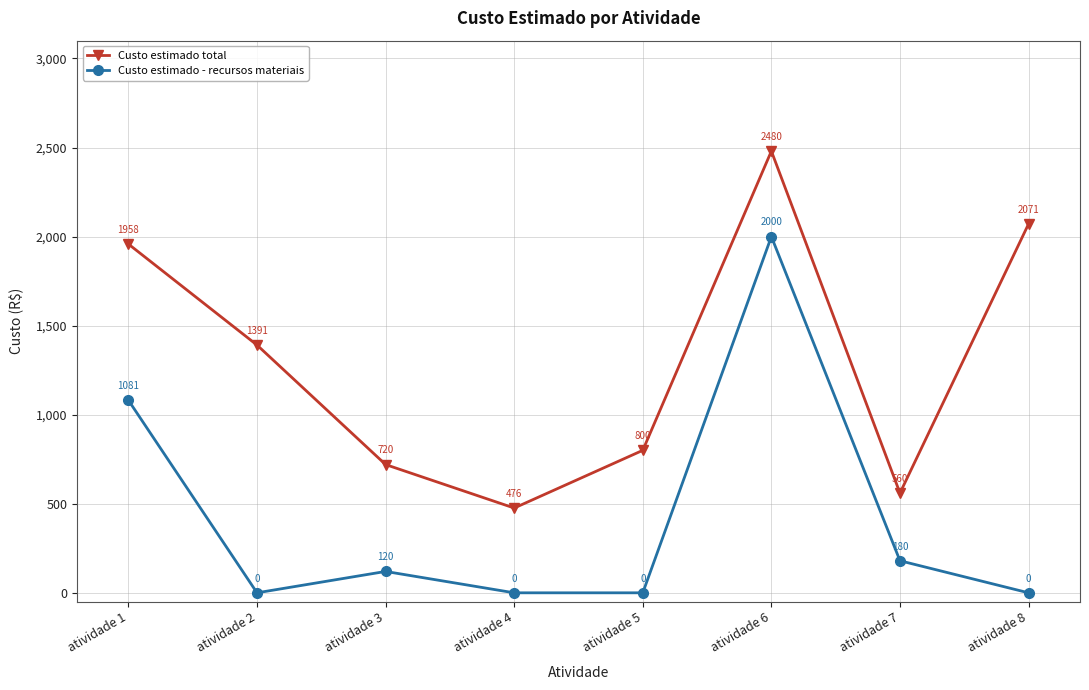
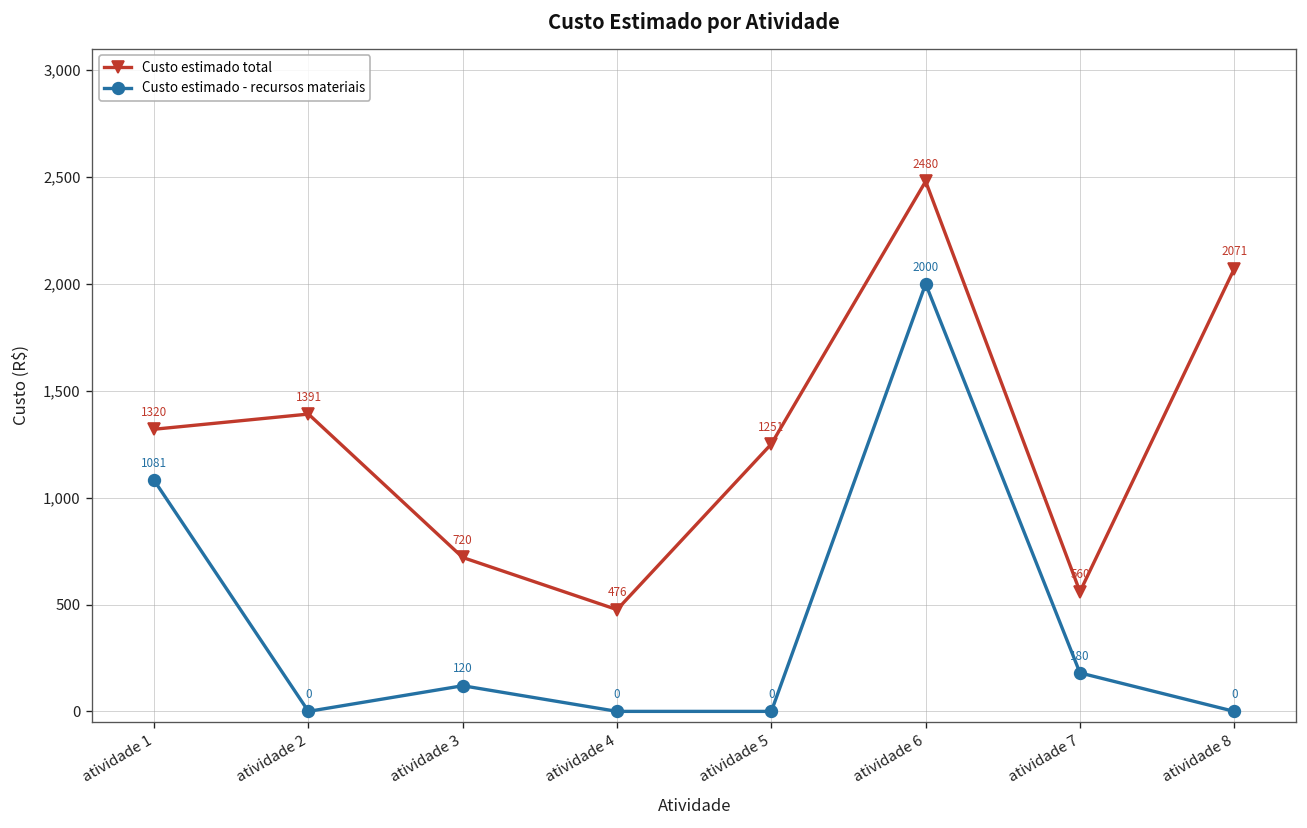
  {
    "Custo estimado total": {
-     "atividade 1": 1958,
+     "atividade 1": 1320,
      "atividade 2": 1391,
      "atividade 3": 720,
      "atividade 4": 476,
-     "atividade 5": 800,
+     "atividade 5": 1251,
      "atividade 6": 2480,
      "atividade 7": 560,
      "atividade 8": 2071
    },
    "Custo estimado - recursos materiais": {
      "atividade 1": 1081,
      "atividade 2": 0,
      "atividade 3": 120,
      "atividade 4": 0,
      "atividade 5": 0,
      "atividade 6": 2000,
      "atividade 7": 180,
      "atividade 8": 0
    }
  }
